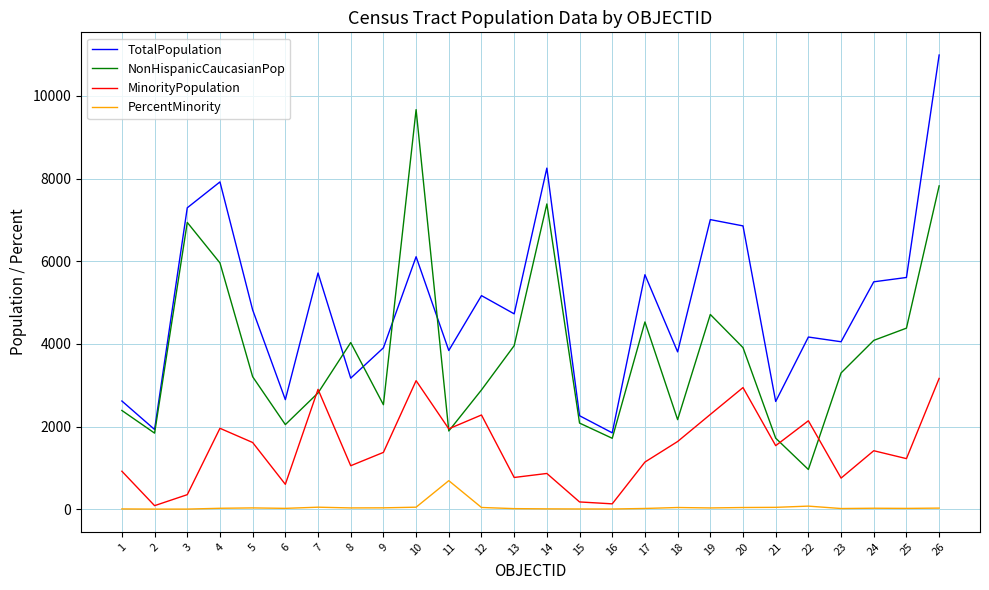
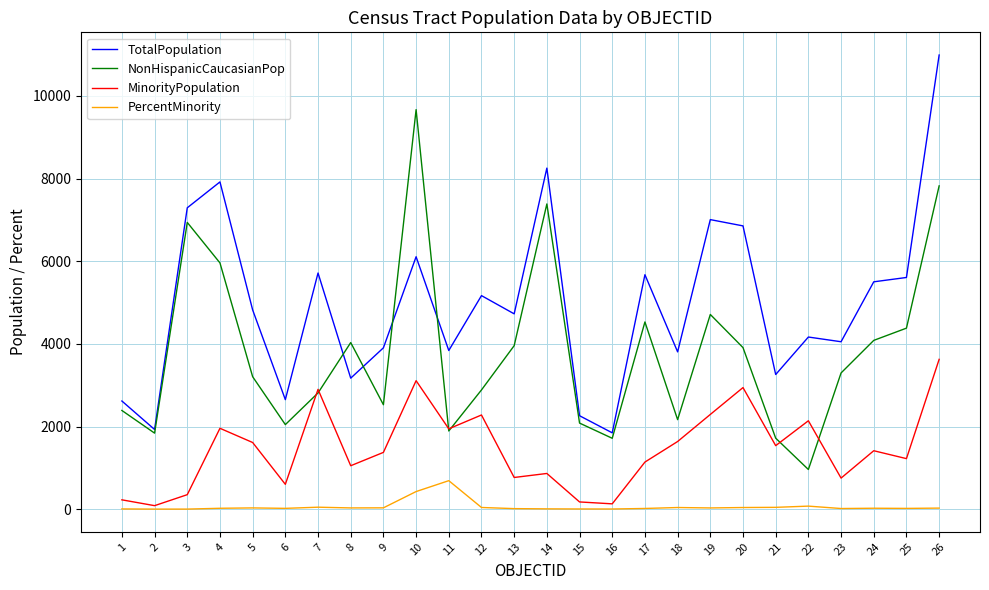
  {
    "TotalPopulation": {
      "1": 2600,
      "2": 1900,
      "3": 7300,
      "4": 7900,
      "5": 4800,
      "6": 2700,
      "7": 5700,
      "8": 3200,
      "9": 3900,
      "10": 6100,
      "11": 3800,
      "12": 5200,
      "13": 4700,
      "14": 8300,
      "15": 2300,
      "16": 1900,
      "17": 5700,
      "18": 3800,
      "19": 7000,
      "20": 6900,
-     "21": 2600,
+     "21": 3300,
      "22": 4200,
      "23": 4100,
      "24": 5500,
      "25": 5600,
      "26": 11000
    },
    "NonHispanicCaucasianPop": {
      "1": 2400,
      "2": 1800,
      "3": 6900,
      "4": 6000,
      "5": 3200,
      "6": 2000,
      "7": 2800,
      "8": 4000,
      "9": 2500,
      "10": 9700,
      "12": 2900,
      "13": 4000,
      "14": 7400,
      "15": 2100,
      "16": 1700,
      "17": 4500,
      "18": 2200,
      "19": 4700,
      "20": 3900,
      "21": 1700,
      "22": 1000,
      "23": 3300,
      "24": 4100,
      "25": 4400,
      "26": 7800
    },
    "MinorityPopulation": {
-     "1": 900,
+     "1": 200,
      "2": 100,
      "3": 400,
      "4": 2000,
      "5": 1600,
      "6": 600,
      "7": 2900,
      "8": 1100,
      "9": 1400,
      "10": 3100,
      "12": 2300,
      "13": 800,
      "14": 900,
      "15": 200,
      "16": 100,
      "17": 1100,
      "18": 1600,
      "19": 2300,
      "20": 2900,
      "21": 1500,
      "22": 2100,
      "23": 800,
      "24": 1400,
      "25": 1200,
-     "26": 3200
+     "26": 3600
    },
    "PercentMinority": {
      "1": 0,
      "2": 0,
      "3": 0,
      "4": 0,
      "5": 0,
      "6": 0,
      "7": 100,
      "8": 0,
      "9": 0,
-     "10": 100,
+     "10": 400,
      "11": 700,
      "12": 0,
      "13": 0,
      "14": 0,
      "15": 0,
      "16": 0,
      "17": 0,
      "18": 0,
      "19": 0,
      "20": 0,
      "21": 0,
      "22": 100,
      "23": 0,
      "24": 0,
      "25": 0,
      "26": 0
    }
  }
